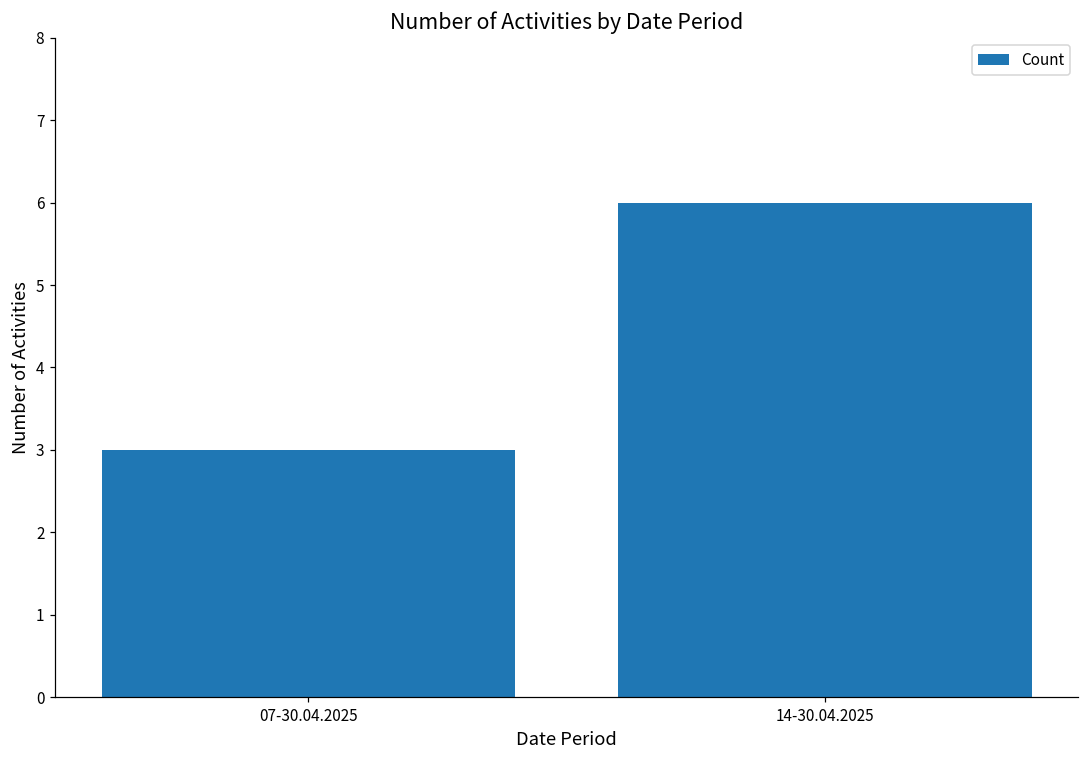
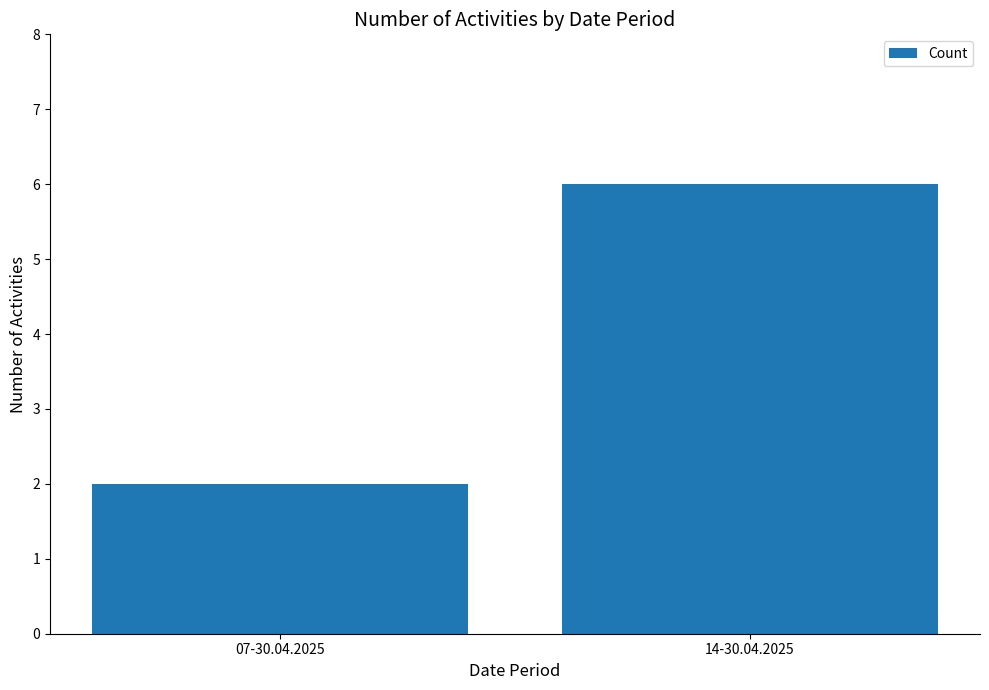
  {
-   "07-30.04.2025": 3,
+   "07-30.04.2025": 2,
    "14-30.04.2025": 6
  }
